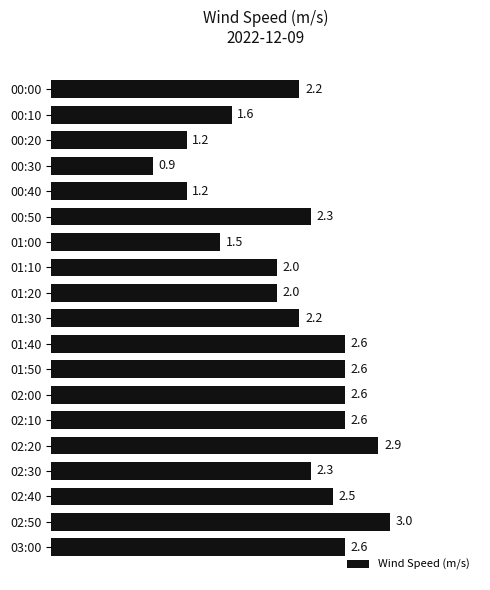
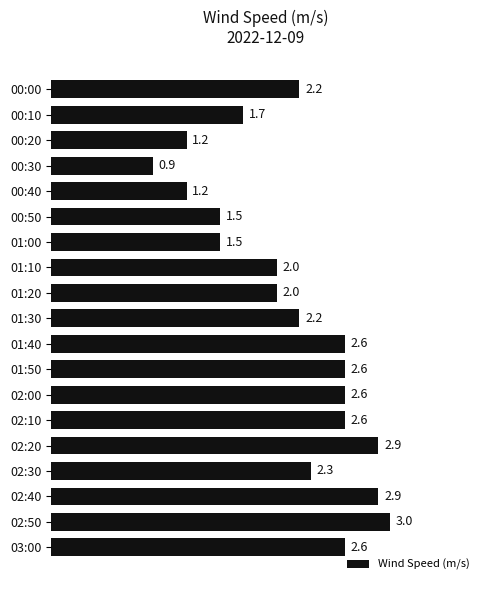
  {
    "00:00": 2.2,
-   "00:10": 1.6,
+   "00:10": 1.7,
    "00:20": 1.2,
    "00:30": 0.9,
    "00:40": 1.2,
-   "00:50": 2.3,
+   "00:50": 1.5,
    "01:00": 1.5,
    "01:10": 2.0,
    "01:20": 2.0,
    "01:30": 2.2,
    "01:40": 2.6,
    "01:50": 2.6,
    "02:00": 2.6,
    "02:10": 2.6,
    "02:20": 2.9,
    "02:30": 2.3,
-   "02:40": 2.5,
+   "02:40": 2.9,
    "02:50": 3.0,
    "03:00": 2.6
  }
